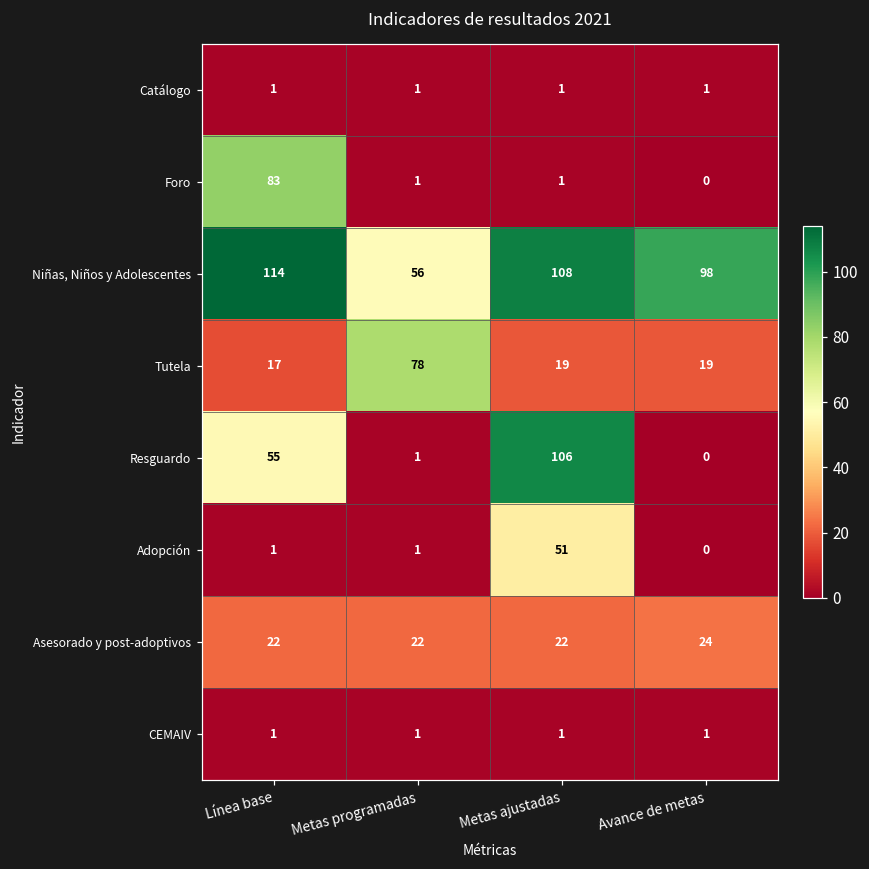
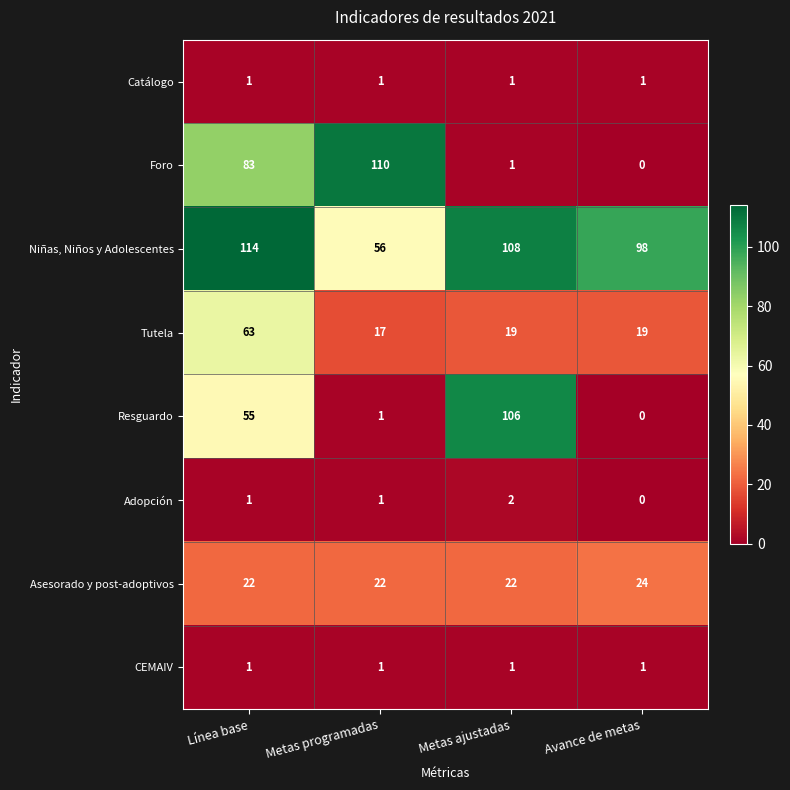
  {
    "Catálogo": {
      "Línea base": 1,
      "Metas programadas": 1,
      "Metas ajustadas": 1,
      "Avance de metas": 1
    },
    "Foro": {
      "Línea base": 83,
-     "Metas programadas": 1,
+     "Metas programadas": 110,
      "Metas ajustadas": 1,
      "Avance de metas": 0
    },
    "Niñas, Niños y Adolescentes": {
      "Línea base": 114,
      "Metas programadas": 56,
      "Metas ajustadas": 108,
      "Avance de metas": 98
    },
    "Tutela": {
-     "Línea base": 17,
-     "Metas programadas": 78,
+     "Línea base": 63,
+     "Metas programadas": 17,
      "Metas ajustadas": 19,
      "Avance de metas": 19
    },
    "Resguardo": {
      "Línea base": 55,
      "Metas programadas": 1,
      "Metas ajustadas": 106,
      "Avance de metas": 0
    },
    "Adopción": {
      "Línea base": 1,
      "Metas programadas": 1,
-     "Metas ajustadas": 51,
+     "Metas ajustadas": 2,
      "Avance de metas": 0
    },
    "Asesorado y post-adoptivos": {
      "Línea base": 22,
      "Metas programadas": 22,
      "Metas ajustadas": 22,
      "Avance de metas": 24
    },
    "CEMAIV": {
      "Línea base": 1,
      "Metas programadas": 1,
      "Metas ajustadas": 1,
      "Avance de metas": 1
    }
  }
